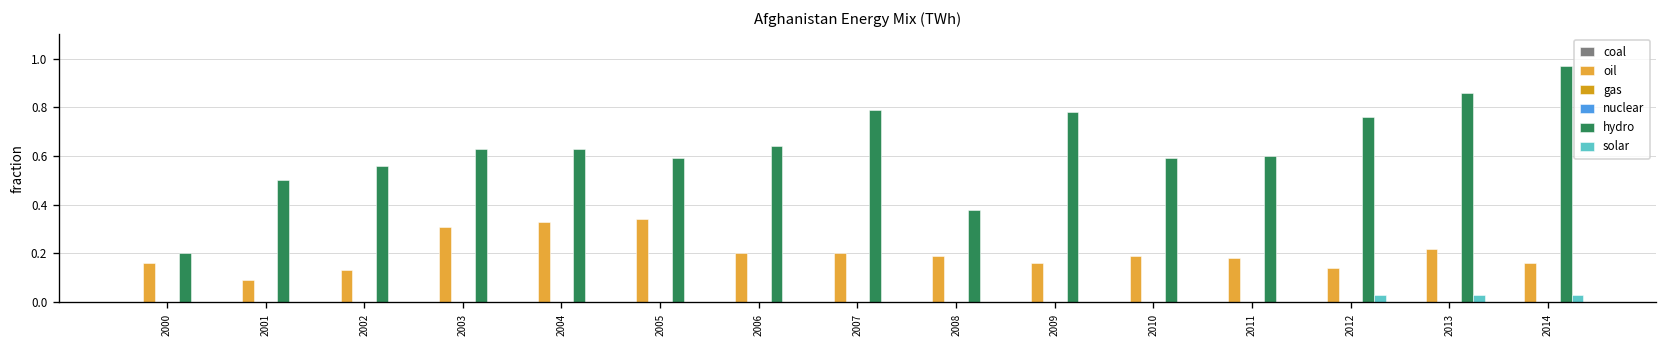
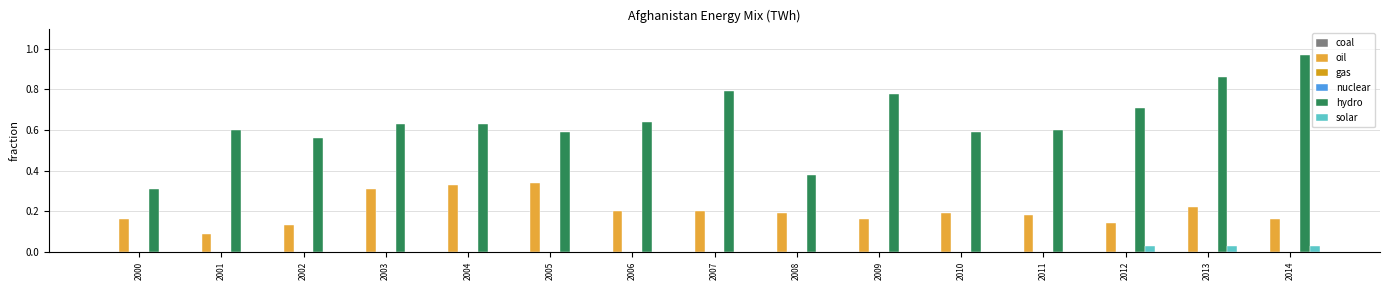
  {
    "coal": {
      "2000": 0.00,
      "2001": 0.00,
      "2002": 0.00,
      "2003": 0.00,
      "2004": 0.00,
      "2005": 0.00,
      "2006": 0.00,
      "2007": 0.00,
      "2008": 0.00,
      "2009": 0.00,
      "2010": 0.00,
      "2011": 0.00,
      "2012": 0.00,
      "2013": 0.00,
      "2014": 0.00
    },
    "hydro": {
-     "2000": 0.20,
-     "2001": 0.5,
+     "2000": 0.31,
+     "2001": 0.6,
      "2002": 0.56,
      "2003": 0.63,
      "2004": 0.63,
      "2005": 0.59,
      "2006": 0.64,
      "2007": 0.79,
      "2008": 0.38,
      "2009": 0.78,
      "2010": 0.59,
      "2011": 0.60,
-     "2012": 0.76,
+     "2012": 0.71,
      "2013": 0.86,
      "2014": 0.97
    }
  }
